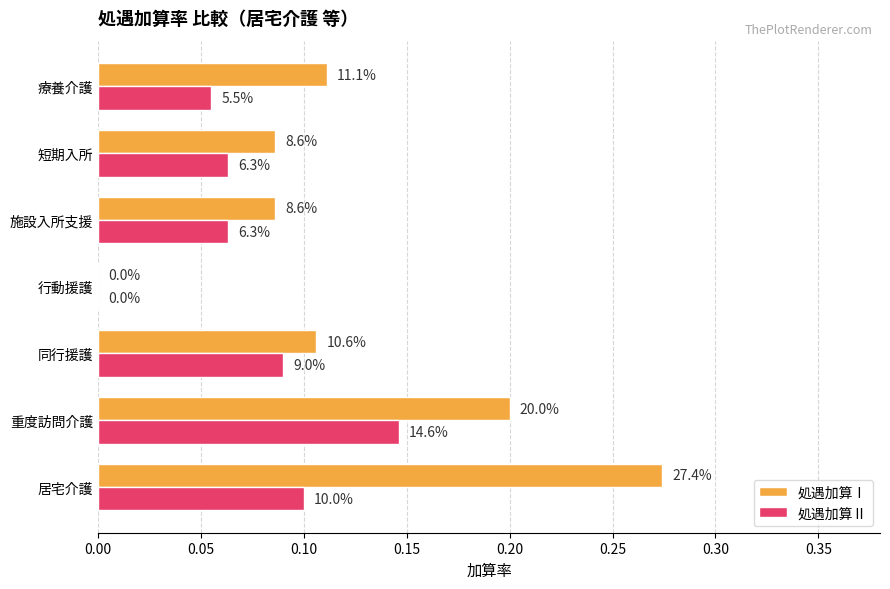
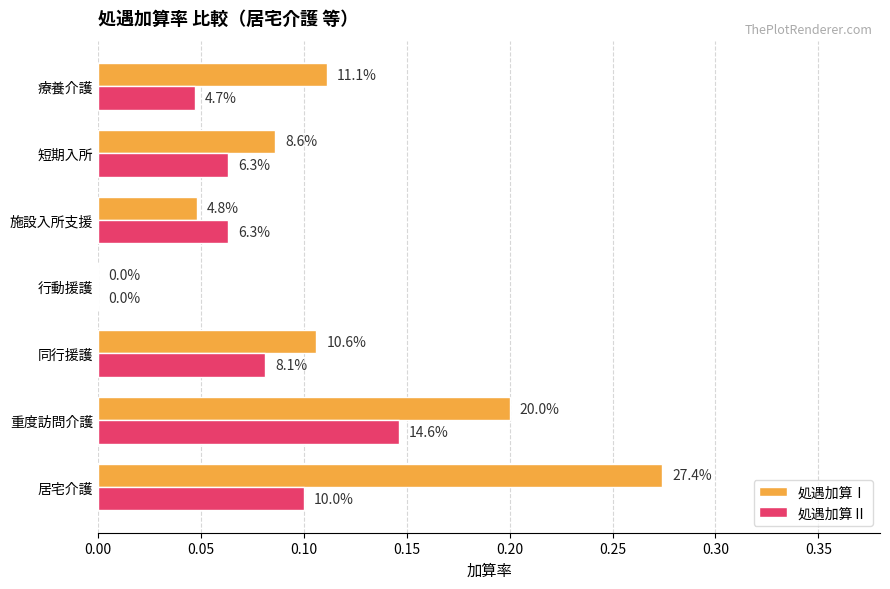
  {
    "処遇加算Ⅰ": {
      "療養介護": "11.1%",
      "短期入所": "8.6%",
-     "施設入所支援": "8.6%",
+     "施設入所支援": "4.8%",
      "行動援護": "0.0%",
      "同行援護": "10.6%",
      "重度訪問介護": "20.0%",
      "居宅介護": "27.4%"
    },
    "処遇加算Ⅱ": {
-     "療養介護": "5.5%",
+     "療養介護": "4.7%",
      "短期入所": "6.3%",
      "施設入所支援": "6.3%",
      "行動援護": "0.0%",
-     "同行援護": "9.0%",
+     "同行援護": "8.1%",
      "重度訪問介護": "14.6%",
      "居宅介護": "10.0%"
    }
  }
